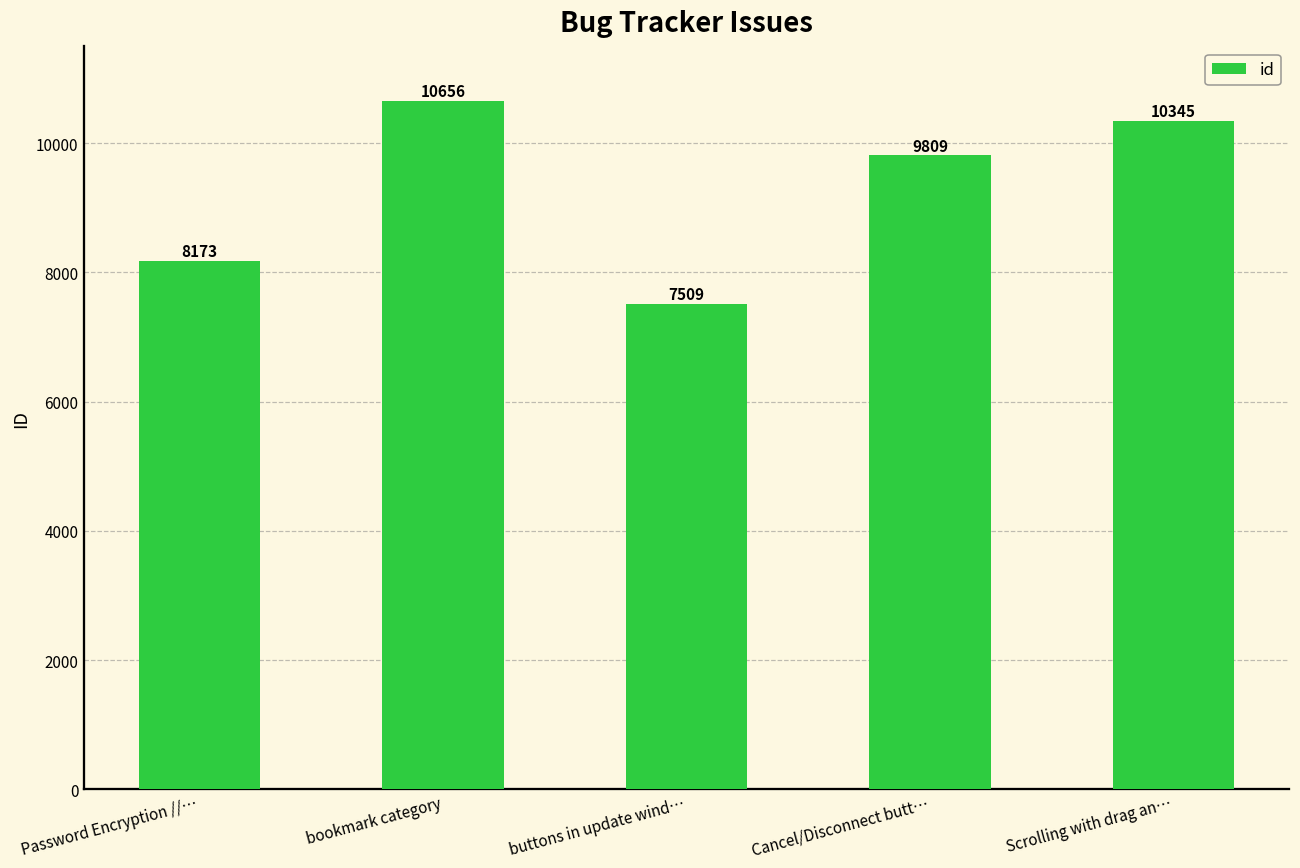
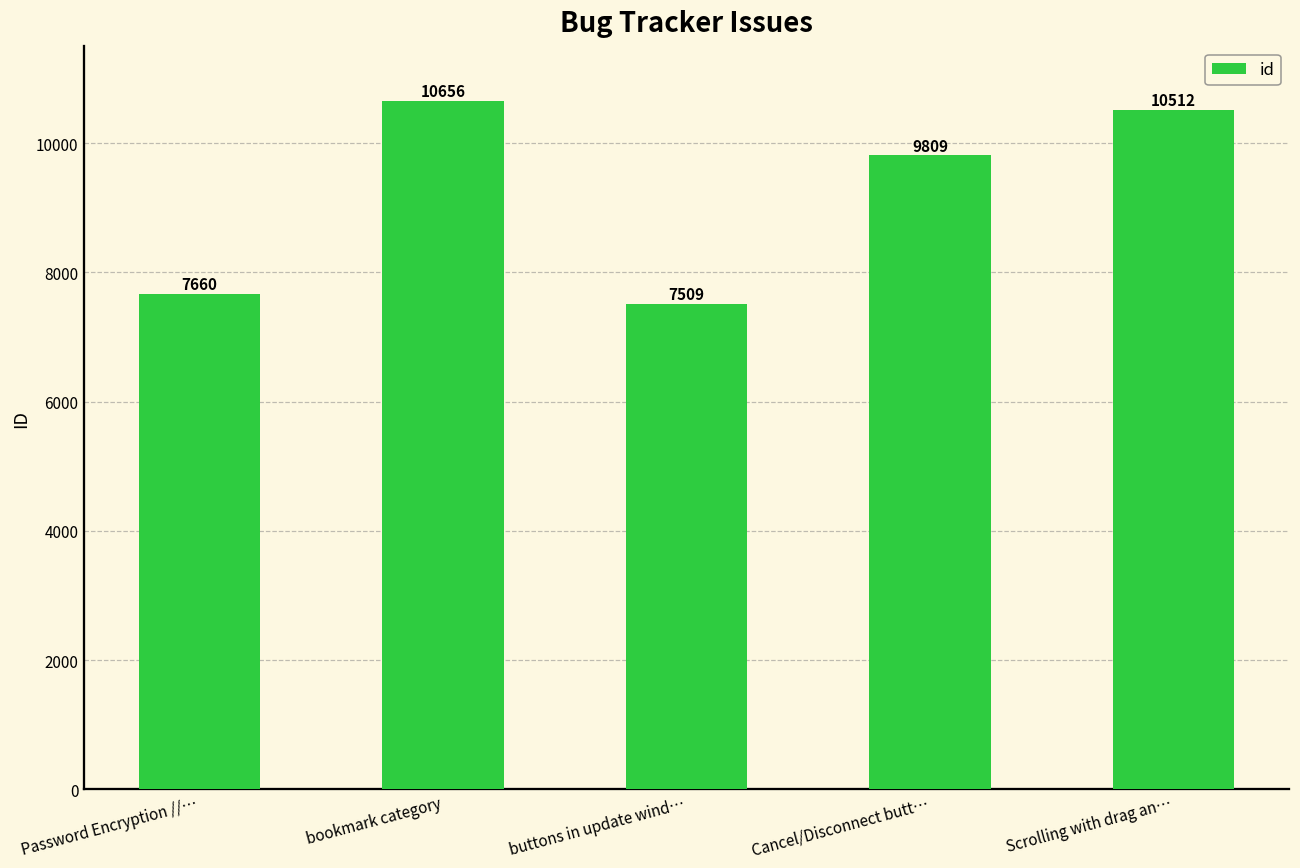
  {
-   "Password Encryption //…": 8173,
+   "Password Encryption //…": 7660,
    "bookmark category": 10656,
    "buttons in update wind…": 7509,
    "Cancel/Disconnect butt…": 9809,
-   "Scrolling with drag an…": 10345
+   "Scrolling with drag an…": 10512
  }
